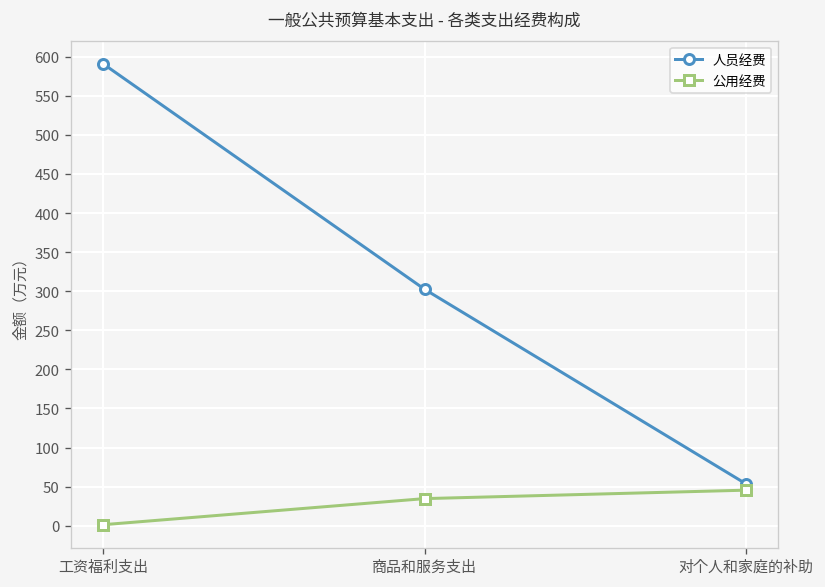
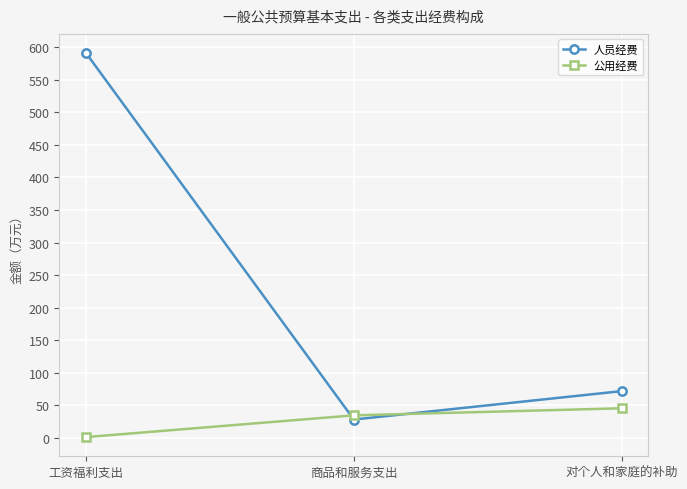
  {
    "人员经费": {
      "工资福利支出": 590,
-     "商品和服务支出": 300,
-     "对个人和家庭的补助": 50
+     "商品和服务支出": 30,
+     "对个人和家庭的补助": 70
    },
    "公用经费": {
      "工资福利支出": 0,
      "商品和服务支出": 30,
      "对个人和家庭的补助": 50
    }
  }
